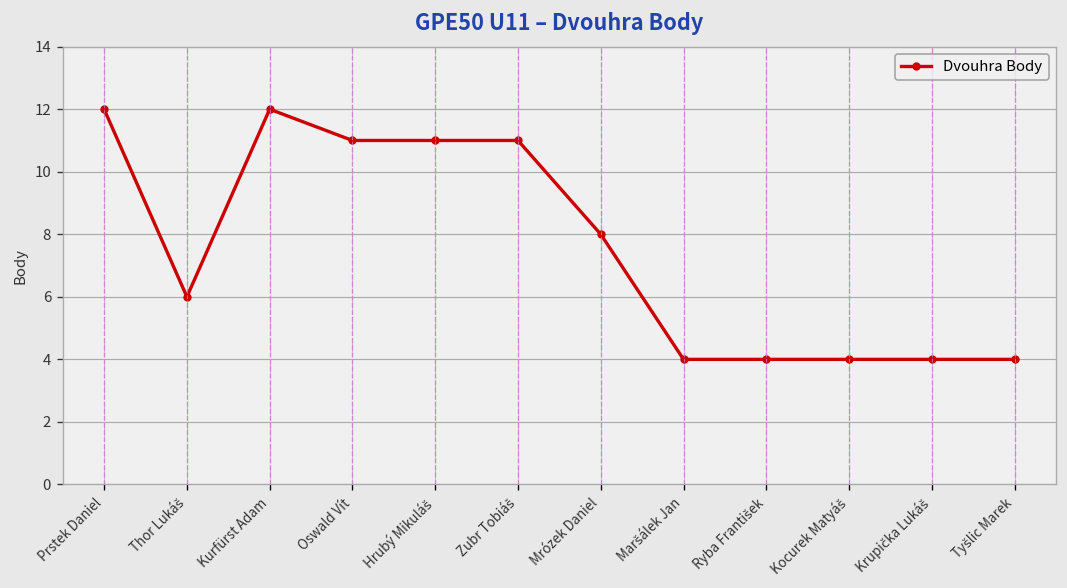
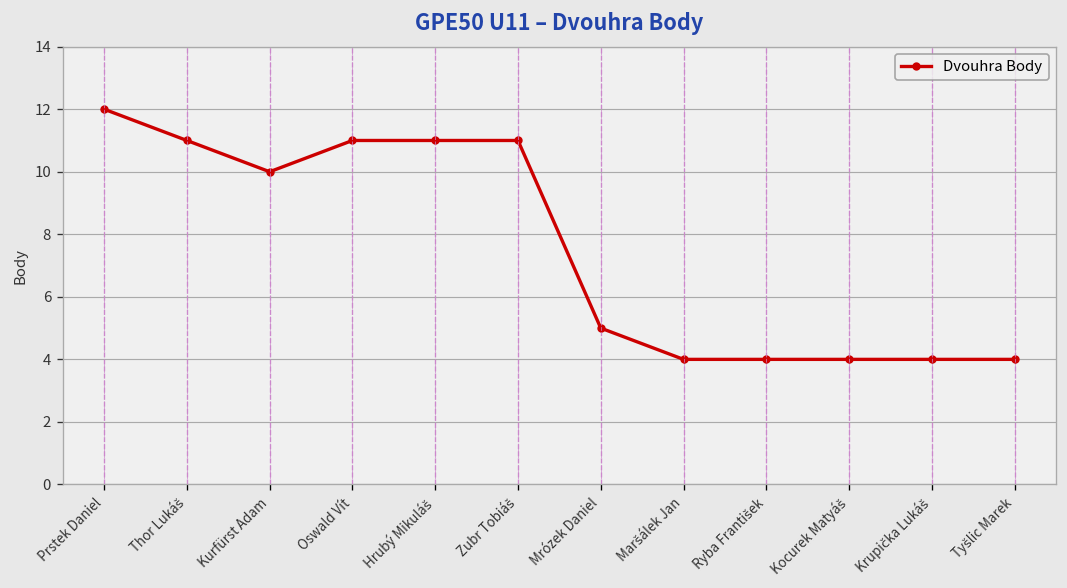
  {
    "Prstek Daniel": 12,
-   "Thor Lukáš": 6,
-   "Kurfürst Adam": 12,
+   "Thor Lukáš": 11,
+   "Kurfürst Adam": 10,
    "Oswald Vít": 11,
    "Hrubý Mikuláš": 11,
    "Zubr Tobiáš": 11,
-   "Mrózek Daniel": 8,
+   "Mrózek Daniel": 5,
    "Maršálek Jan": 4,
    "Ryba František": 4,
    "Kocurek Matyáš": 4,
    "Krupička Lukáš": 4,
    "Tyšlic Marek": 4
  }
